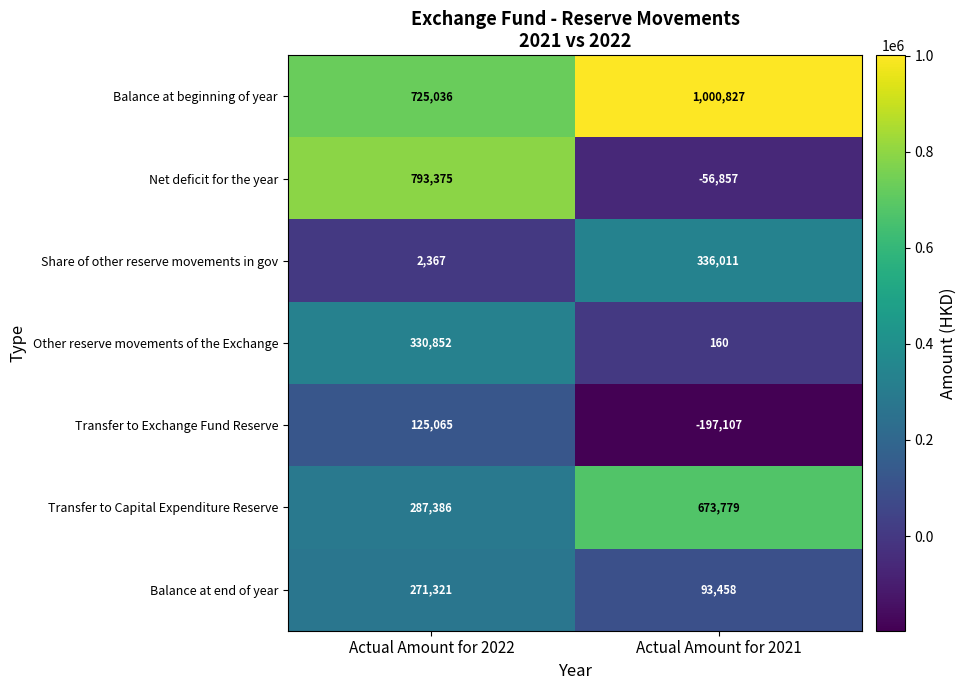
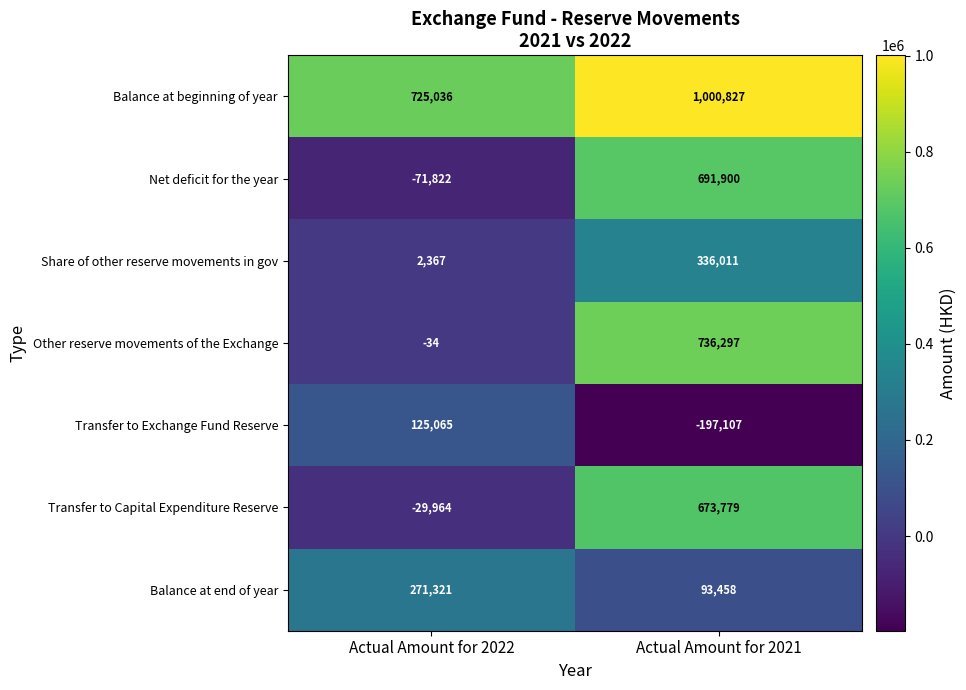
  {
    "Balance at beginning of year": {
      "Actual Amount for 2022": "725,036",
      "Actual Amount for 2021": "1,000,827"
    },
    "Net deficit for the year": {
-     "Actual Amount for 2022": "793,375",
-     "Actual Amount for 2021": "-56,857"
+     "Actual Amount for 2022": "-71,822",
+     "Actual Amount for 2021": "691,900"
    },
    "Share of other reserve movements in gov": {
      "Actual Amount for 2022": "2,367",
      "Actual Amount for 2021": "336,011"
    },
    "Other reserve movements of the Exchange": {
-     "Actual Amount for 2022": "330,852",
-     "Actual Amount for 2021": "160"
+     "Actual Amount for 2022": "-34",
+     "Actual Amount for 2021": "736,297"
    },
    "Transfer to Exchange Fund Reserve": {
      "Actual Amount for 2022": "125,065",
      "Actual Amount for 2021": "-197,107"
    },
    "Transfer to Capital Expenditure Reserve": {
-     "Actual Amount for 2022": "287,386",
+     "Actual Amount for 2022": "-29,964",
      "Actual Amount for 2021": "673,779"
    },
    "Balance at end of year": {
      "Actual Amount for 2022": "271,321",
      "Actual Amount for 2021": "93,458"
    }
  }
